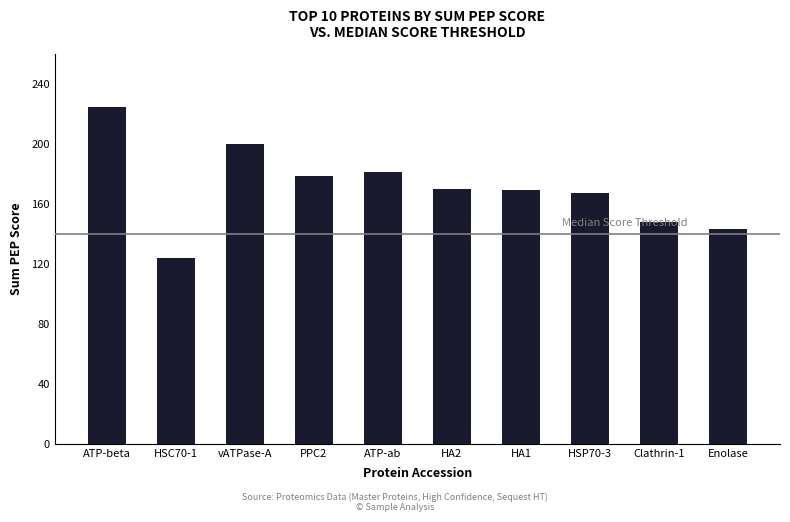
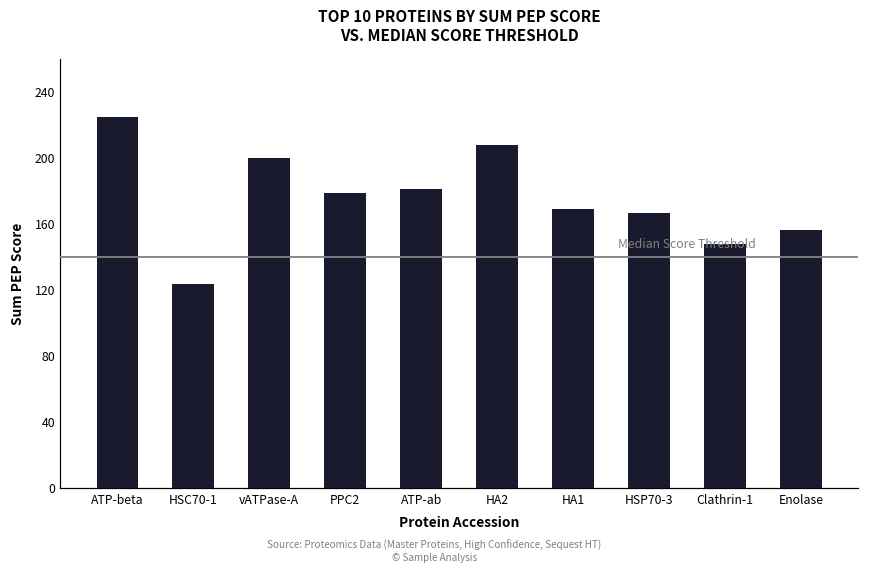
  {
    "ATP-beta": 225,
    "HSC70-1": 124,
    "vATPase-A": 200,
    "PPC2": 179,
    "ATP-ab": 181,
-   "HA2": 170,
+   "HA2": 208,
    "HA1": 169,
    "HSP70-3": 167,
    "Clathrin-1": 148,
-   "Enolase": 143
+   "Enolase": 156
  }
